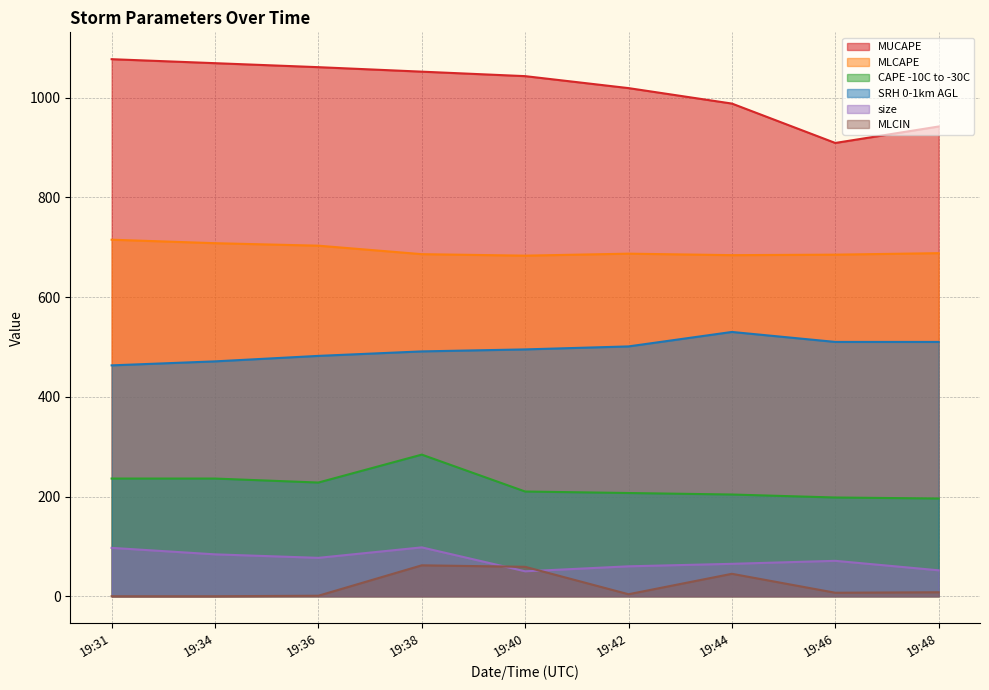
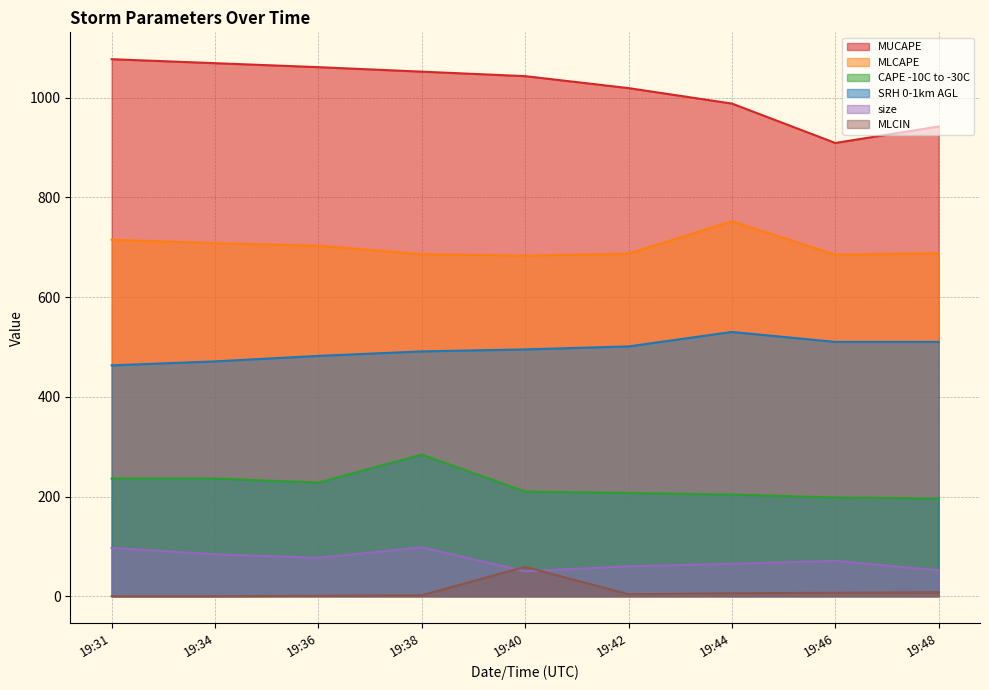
  {
    "MUCAPE": {
      "19:31": 1080,
      "19:34": 1070,
      "19:36": 1060,
      "19:38": 1050,
      "19:40": 1040,
      "19:42": 1020,
      "19:44": 990,
      "19:46": 910
    },
    "MLCAPE": {
      "19:31": 720,
      "19:34": 710,
      "19:36": 700,
      "19:38": 690,
      "19:40": 680,
      "19:42": 690,
-     "19:44": 680,
+     "19:44": 750,
      "19:46": 690,
      "19:48": 690
    },
    "CAPE -10C to -30C": {
      "19:31": 240,
      "19:34": 240,
      "19:36": 230,
      "19:38": 280,
      "19:40": 210,
      "19:42": 210,
      "19:44": 200,
      "19:46": 200,
      "19:48": 200
    },
    "SRH 0-1km AGL": {
      "19:31": 460,
      "19:34": 470,
      "19:36": 480,
      "19:38": 490,
      "19:40": 500,
      "19:42": 500,
      "19:44": 530,
      "19:46": 510,
      "19:48": 510
    },
    "size": {
      "19:31": 100,
      "19:34": 80,
      "19:36": 80,
      "19:38": 100,
      "19:40": 50,
      "19:42": 60,
      "19:44": 70,
      "19:46": 70,
      "19:48": 50
    },
    "MLCIN": {
      "19:31": 0,
      "19:34": 0,
      "19:36": 0,
-     "19:38": 60,
+     "19:38": 0,
      "19:40": 60,
      "19:42": 0,
-     "19:44": 50,
+     "19:44": 10,
      "19:46": 10,
      "19:48": 10
    }
  }
